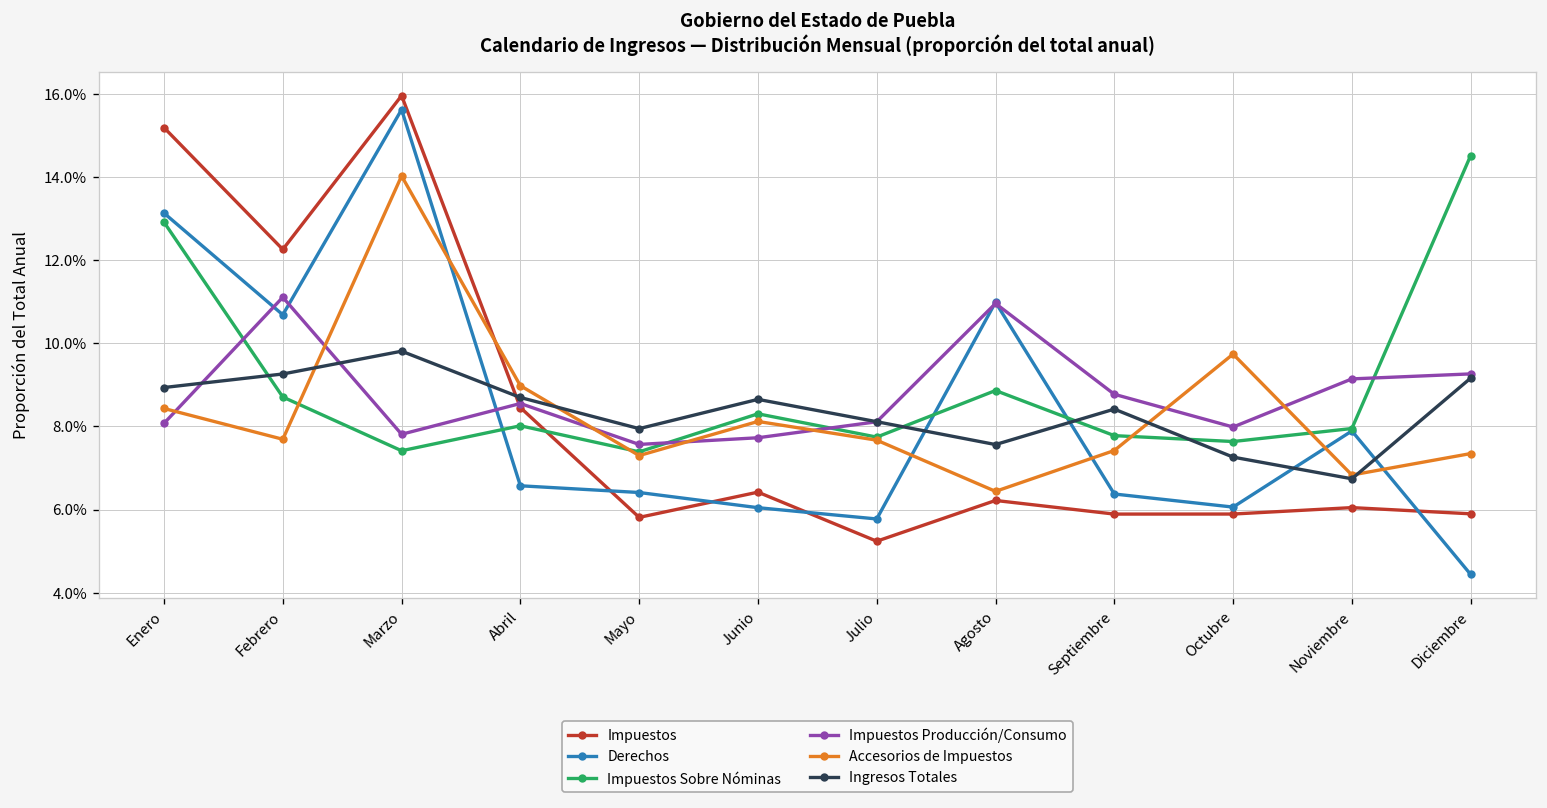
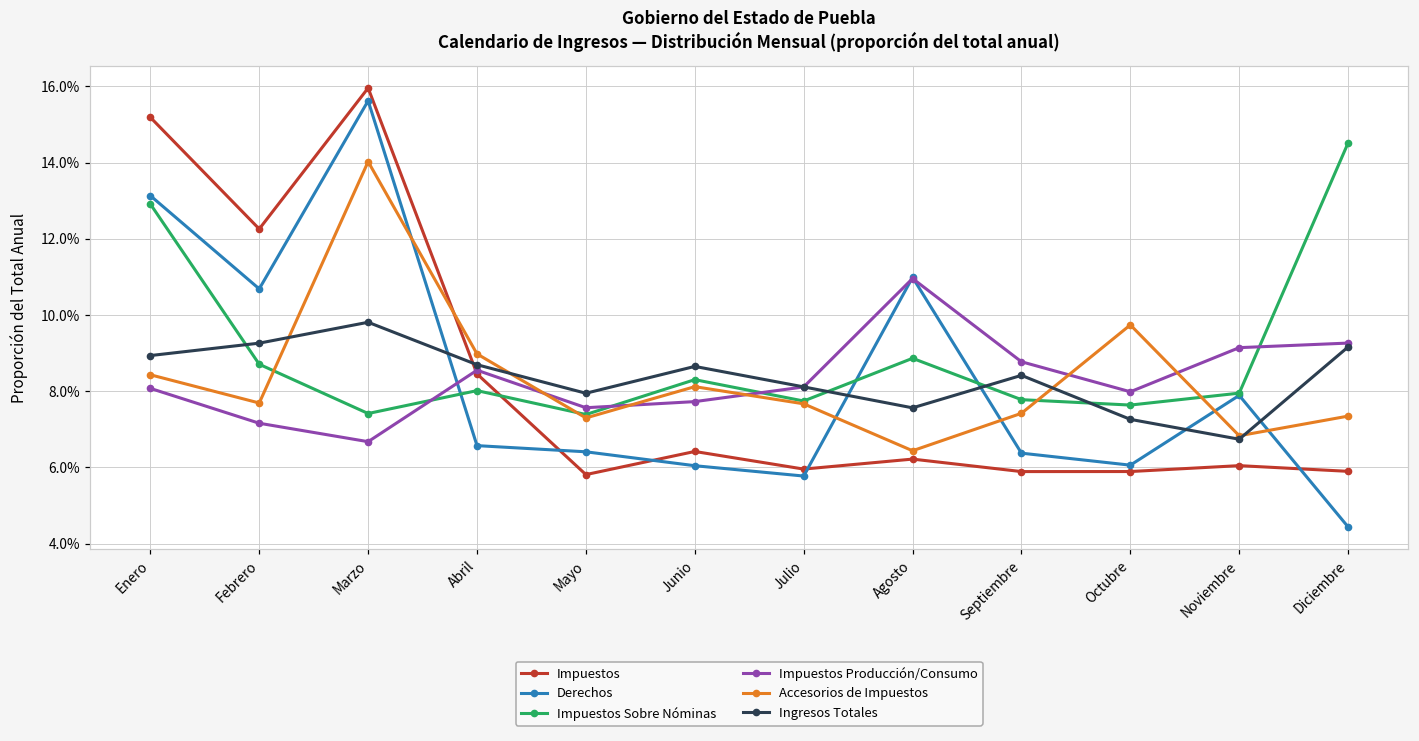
  {
    "Impuestos": {
      "Enero": "15.2%",
      "Febrero": "12.3%",
      "Marzo": "16.0%",
      "Abril": "8.5%",
      "Mayo": "5.8%",
      "Junio": "6.4%",
-     "Julio": "5.2%",
+     "Julio": "6.0%",
      "Agosto": "6.2%",
      "Septiembre": "5.9%",
      "Octubre": "5.9%",
      "Noviembre": "6.0%",
      "Diciembre": "5.9%"
    },
    "Derechos": {
      "Enero": "13.1%",
      "Febrero": "10.7%",
      "Marzo": "15.6%",
      "Abril": "6.6%",
      "Mayo": "6.4%",
      "Junio": "6.0%",
      "Julio": "5.8%",
      "Septiembre": "6.4%",
      "Octubre": "6.1%",
      "Diciembre": "4.4%"
    },
    "Impuestos Sobre Nóminas": {
      "Enero": "12.9%",
      "Febrero": "8.7%",
      "Marzo": "7.4%",
      "Abril": "8.0%",
      "Mayo": "7.4%",
      "Junio": "8.3%",
      "Agosto": "8.9%",
      "Septiembre": "7.8%",
      "Octubre": "7.6%",
      "Diciembre": "14.5%"
    },
    "Impuestos Producción/Consumo": {
      "Enero": "8.1%",
-     "Febrero": "11.1%",
-     "Marzo": "7.8%",
+     "Febrero": "7.2%",
+     "Marzo": "6.7%",
      "Abril": "8.6%",
      "Mayo": "7.6%",
      "Junio": "7.7%",
      "Septiembre": "8.8%",
      "Octubre": "8.0%",
      "Noviembre": "9.1%",
      "Diciembre": "9.3%"
    },
    "Accesorios de Impuestos": {
      "Enero": "8.4%",
      "Febrero": "7.7%",
      "Marzo": "14.0%",
      "Abril": "9.0%",
      "Mayo": "7.3%",
      "Junio": "8.1%",
      "Agosto": "6.4%",
      "Septiembre": "7.4%",
      "Octubre": "9.7%",
      "Noviembre": "6.8%",
      "Diciembre": "7.3%"
    },
    "Ingresos Totales": {
      "Enero": "8.9%",
      "Febrero": "9.3%",
      "Marzo": "9.8%",
      "Abril": "8.7%",
      "Mayo": "7.9%",
      "Junio": "8.7%",
      "Agosto": "7.6%",
      "Septiembre": "8.4%",
      "Octubre": "7.3%",
      "Noviembre": "6.7%",
      "Diciembre": "9.2%"
    }
  }
